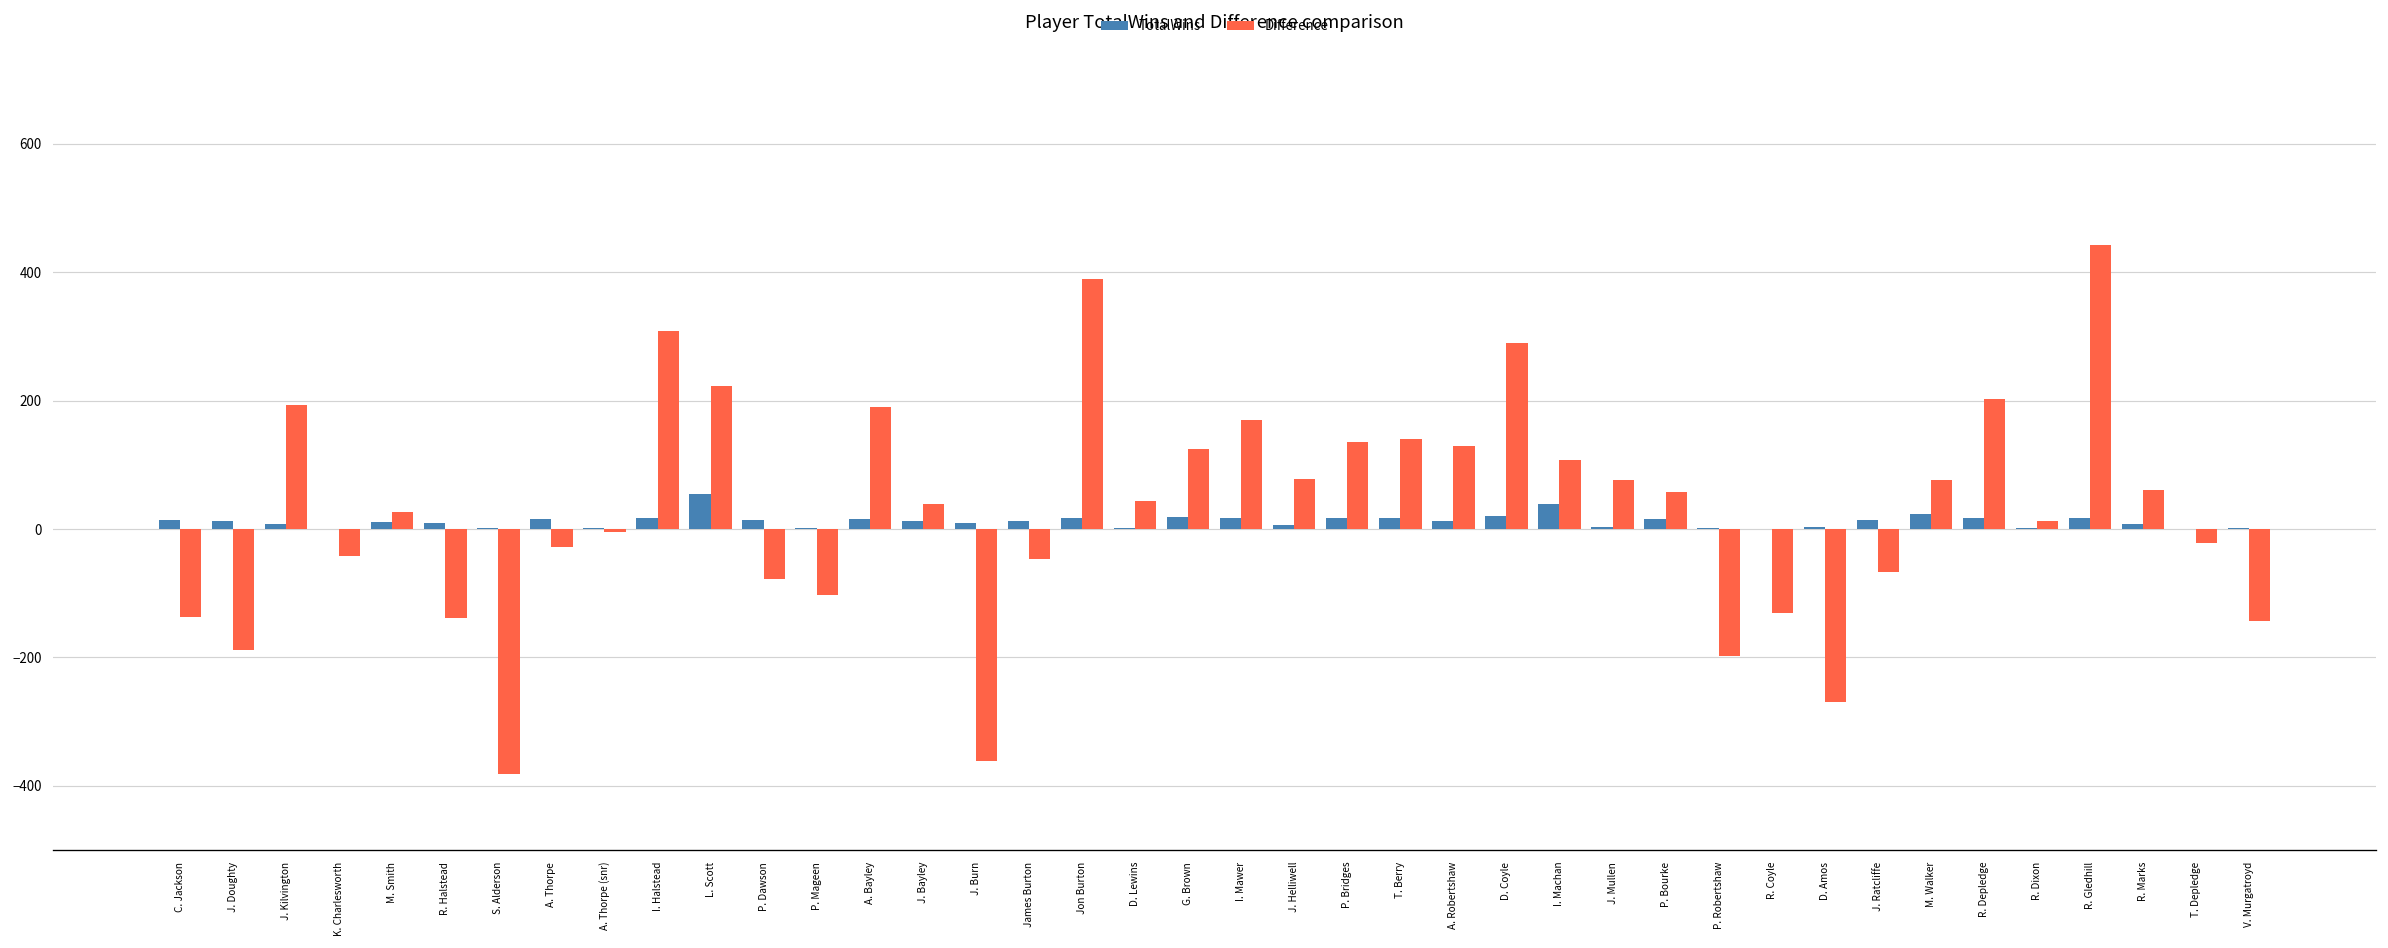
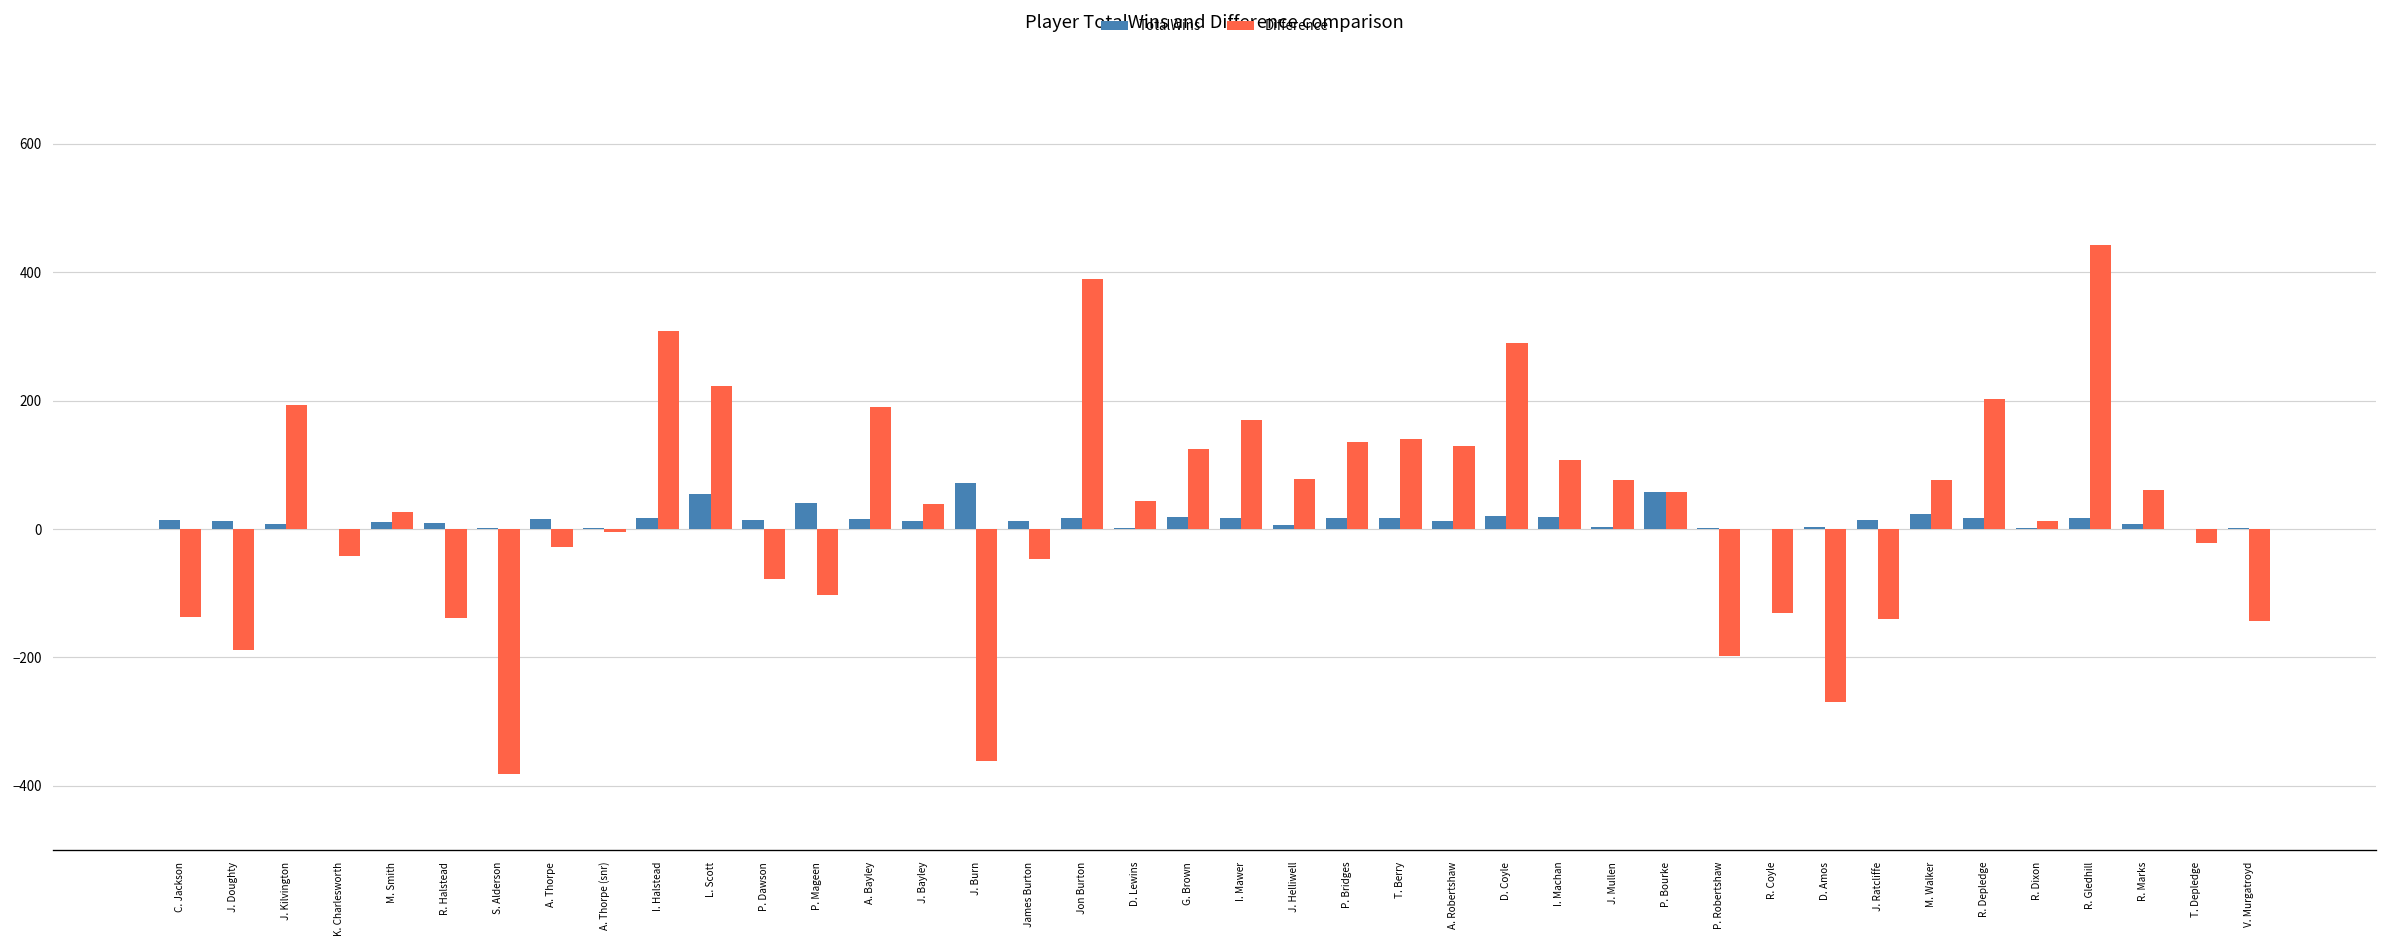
  {
    "TotalWins": {
      "C. Jackson": 10,
      "J. Doughty": 10,
      "J. Kilvington": 10,
      "K. Charlesworth": 0,
      "M. Smith": 10,
      "R. Halstead": 10,
      "A. Thorpe": 20,
      "I. Halstead": 20,
      "L. Scott": 50,
      "P. Dawson": 10,
-     "P. Mageen": 0,
+     "P. Mageen": 40,
      "A. Bayley": 20,
      "J. Bayley": 10,
-     "J. Burn": 10,
+     "J. Burn": 70,
      "James Burton": 10,
      "Jon Burton": 20,
      "G. Brown": 20,
      "I. Mawer": 20,
      "J. Helliwell": 10,
      "P. Bridges": 20,
      "T. Berry": 20,
      "A. Robertshaw": 10,
      "D. Coyle": 20,
-     "I. Machan": 40,
-     "P. Bourke": 20,
+     "I. Machan": 20,
+     "P. Bourke": 60,
      "R. Coyle": 0,
      "J. Ratcliffe": 10,
      "M. Walker": 20,
      "R. Depledge": 20,
      "R. Gledhill": 20,
      "R. Marks": 10,
      "T. Depledge": 0
    },
    "Difference": {
      "C. Jackson": -140,
      "J. Doughty": -190,
      "J. Kilvington": 190,
      "K. Charlesworth": -40,
      "M. Smith": 30,
      "R. Halstead": -140,
      "S. Alderson": -380,
      "A. Thorpe": -30,
      "I. Halstead": 310,
      "L. Scott": 220,
      "P. Dawson": -80,
      "P. Mageen": -100,
      "A. Bayley": 190,
      "J. Bayley": 40,
      "J. Burn": -360,
      "James Burton": -50,
      "Jon Burton": 390,
      "D. Lewins": 40,
      "G. Brown": 120,
      "I. Mawer": 170,
      "J. Helliwell": 80,
      "P. Bridges": 140,
      "T. Berry": 140,
      "A. Robertshaw": 130,
      "D. Coyle": 290,
      "I. Machan": 110,
      "J. Mullen": 80,
      "P. Bourke": 60,
      "P. Robertshaw": -200,
      "R. Coyle": -130,
      "D. Amos": -270,
-     "J. Ratcliffe": -70,
+     "J. Ratcliffe": -140,
      "M. Walker": 80,
      "R. Depledge": 200,
      "R. Dixon": 10,
      "R. Gledhill": 440,
      "R. Marks": 60,
      "T. Depledge": -20,
      "V. Murgatroyd": -140
    }
  }
